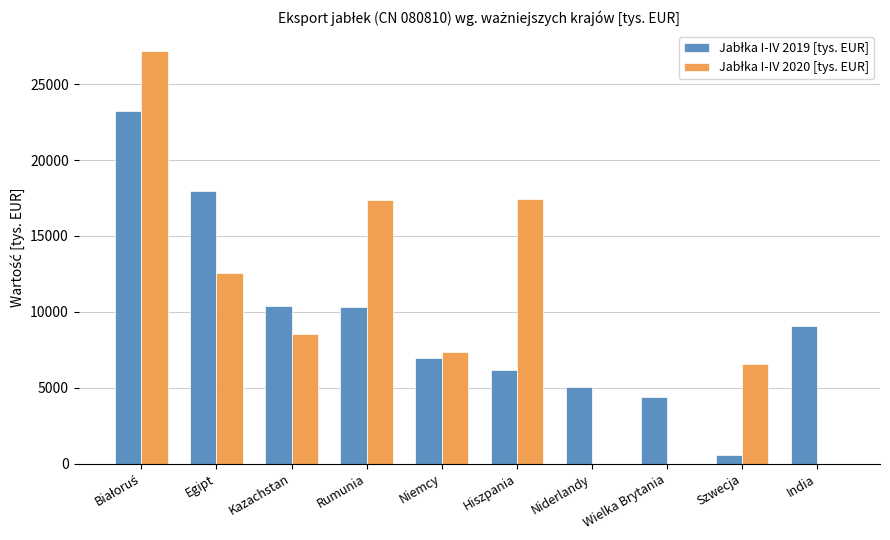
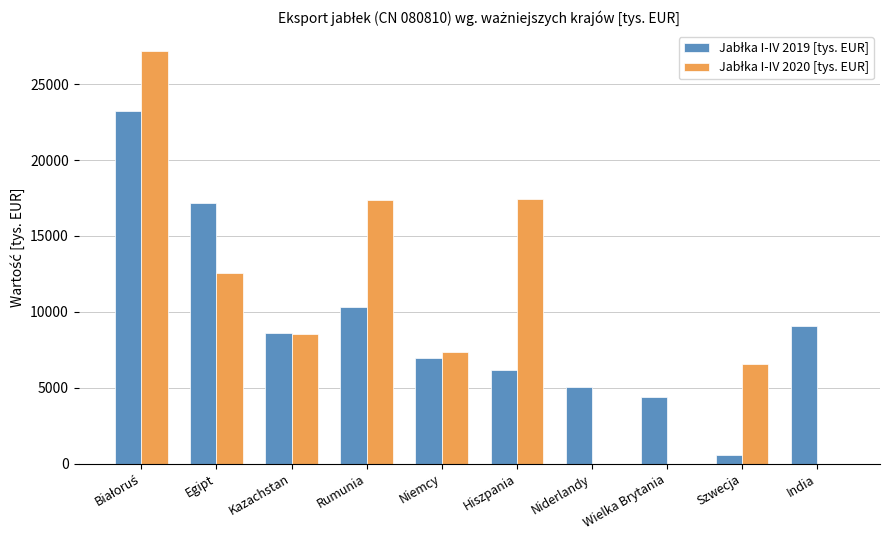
  {
    "Jabłka I-IV 2019 [tys. EUR]": {
      "Białoruś": 23200,
-     "Egipt": 17900,
-     "Kazachstan": 10400,
+     "Egipt": 17200,
+     "Kazachstan": 8600,
      "Rumunia": 10300,
      "Niemcy": 7000,
      "Hiszpania": 6200,
      "Niderlandy": 5100,
      "Wielka Brytania": 4400,
      "Szwecja": 600,
      "India": 9000
    },
    "Jabłka I-IV 2020 [tys. EUR]": {
      "Białoruś": 27200,
      "Egipt": 12500,
      "Kazachstan": 8600,
      "Rumunia": 17400,
      "Niemcy": 7400,
      "Hiszpania": 17400,
      "Niderlandy": 0,
      "Wielka Brytania": 0,
      "Szwecja": 6500,
      "India": 0
    }
  }
